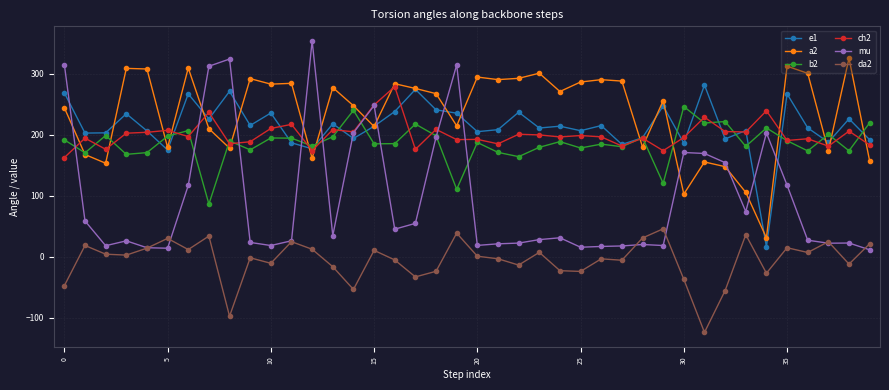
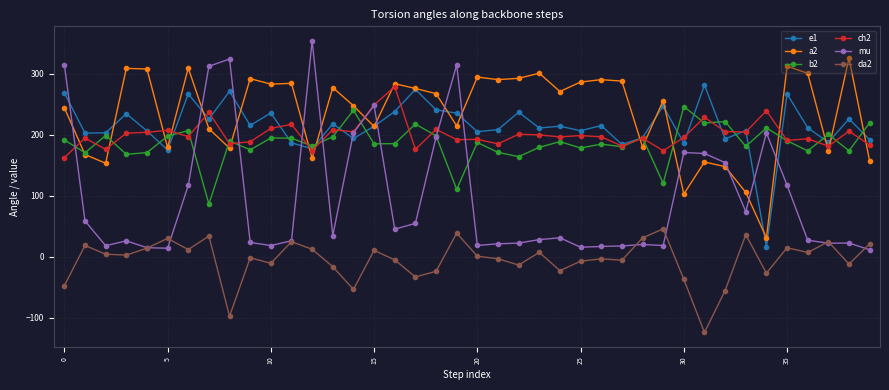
  {
    "e1": {
      "0": 270,
      "5": 170,
      "10": 240,
      "20": 200,
      "25": 210,
      "30": 190,
      "35": 270
    },
    "a2": {
      "0": 240,
      "5": 180,
      "10": 280,
      "20": 290,
      "25": 290,
      "30": 100
    },
    "b2": {
      "0": 190,
      "5": 200,
      "10": 190,
      "15": 180,
      "20": 190,
      "25": 180,
      "30": 250
    },
    "ch2": {
      "0": 160,
      "5": 210,
      "10": 210,
      "20": 190,
      "25": 200,
      "30": 200
    },
    "mu": {
      "0": 310,
      "5": 10,
      "10": 20,
      "20": 20,
      "25": 20,
      "30": 170,
      "35": 120
    },
    "da2": {
      "0": -50,
      "5": 30,
      "10": -10,
      "15": 10,
      "20": 0,
-     "25": -20,
+     "25": -10,
      "30": -40,
      "35": 10
    }
  }
